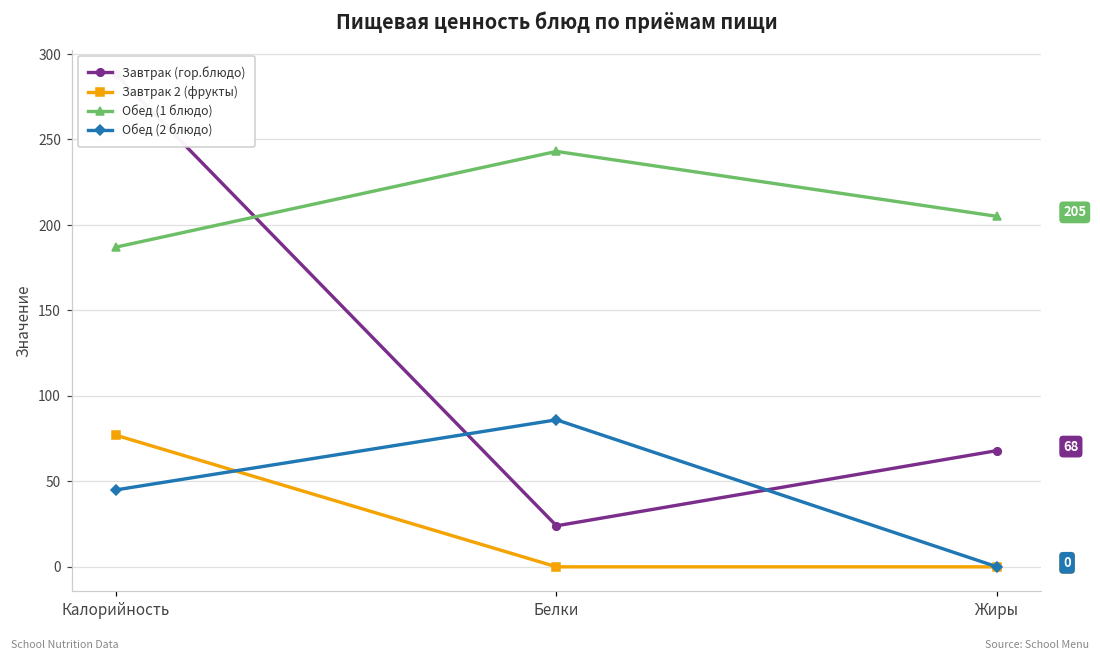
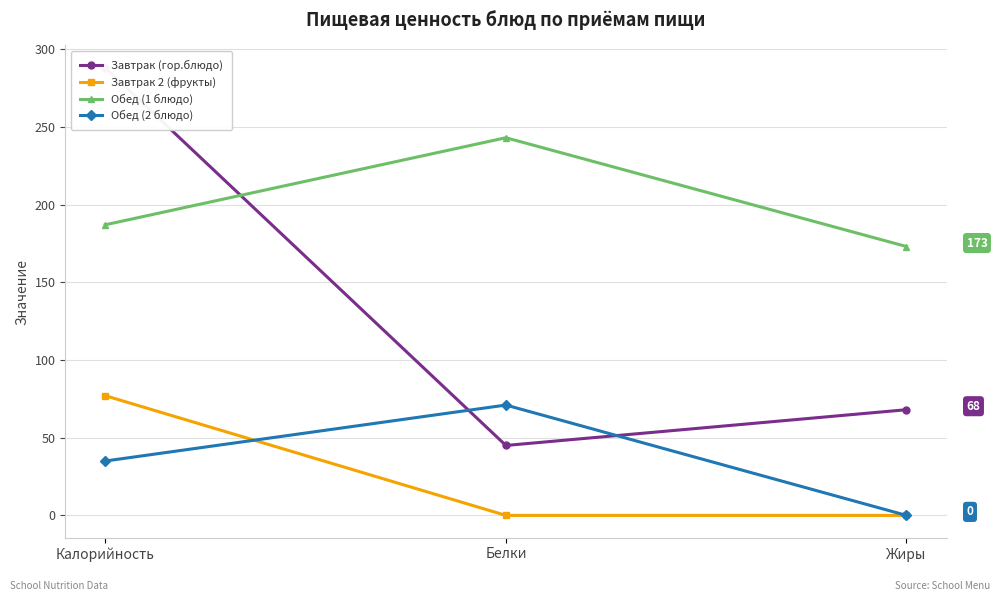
  {
    "Завтрак (гор.блюдо)": {
-     "Белки": 24,
+     "Белки": 45,
      "Жиры": 68
    },
    "Завтрак 2 (фрукты)": {
      "Калорийность": 77,
      "Белки": 0
    },
    "Обед (1 блюдо)": {
-     "Жиры": 205
+     "Жиры": 173
    },
    "Обед (2 блюдо)": {
-     "Калорийность": 45,
-     "Белки": 86
+     "Калорийность": 35,
+     "Белки": 71
    }
  }
